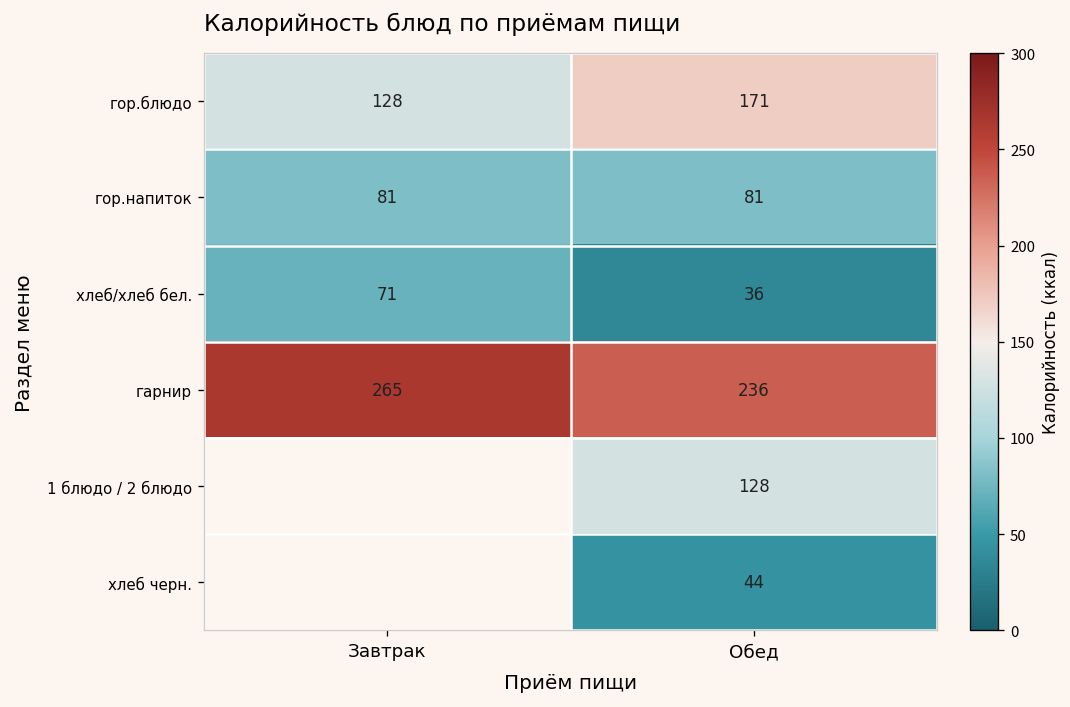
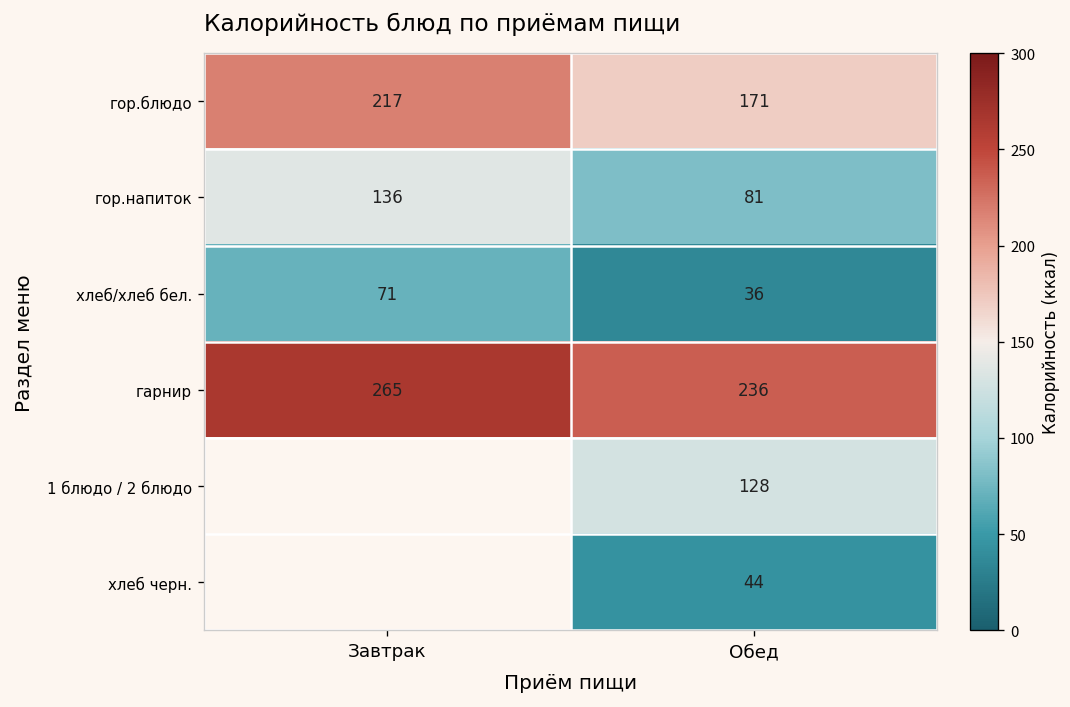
  {
    "гор.блюдо": {
-     "Завтрак": 128,
+     "Завтрак": 217,
      "Обед": 171
    },
    "гор.напиток": {
-     "Завтрак": 81,
+     "Завтрак": 136,
      "Обед": 81
    },
    "хлеб/хлеб бел.": {
      "Завтрак": 71,
      "Обед": 36
    },
    "гарнир": {
      "Завтрак": 265,
      "Обед": 236
    },
    "1 блюдо / 2 блюдо": {
      "Обед": 128
    },
    "хлеб черн.": {
      "Обед": 44
    }
  }
